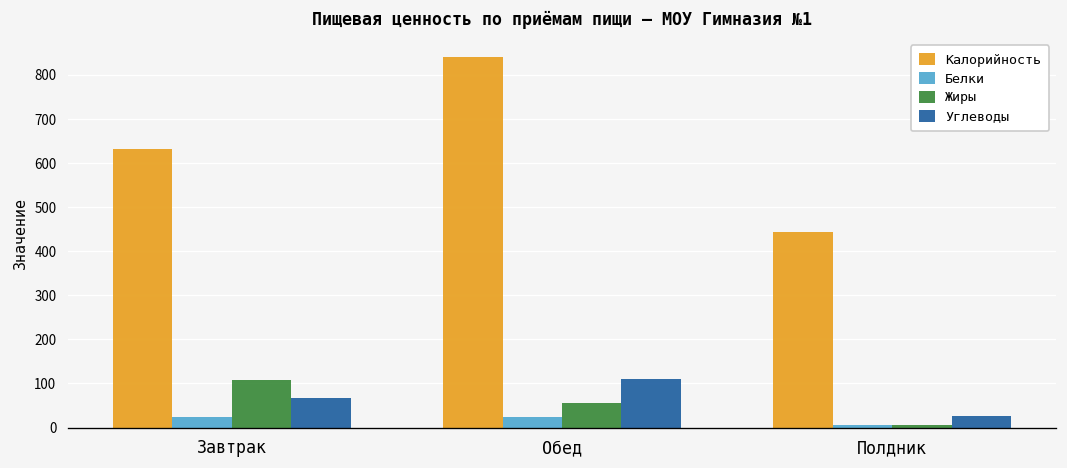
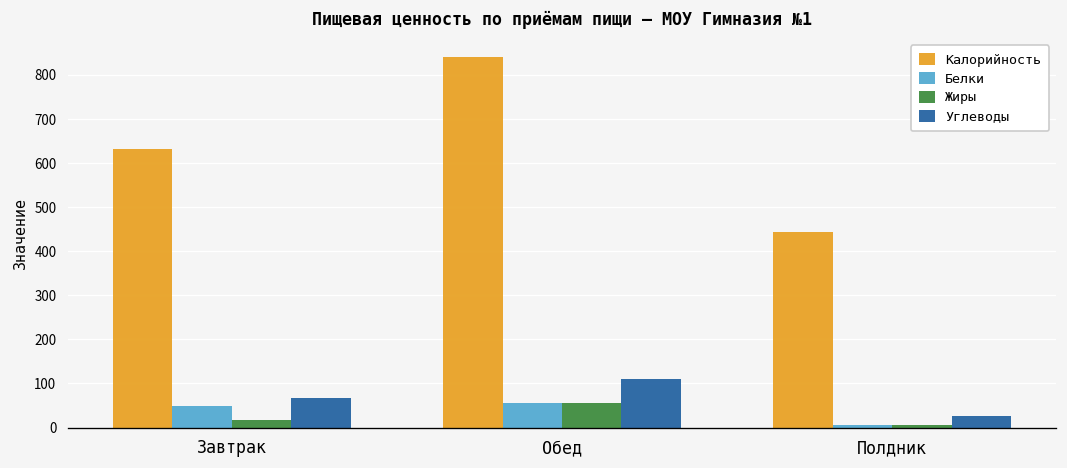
  {
    "Калорийность": {
      "Завтрак": 630,
      "Обед": 840,
      "Полдник": 440
    },
    "Белки": {
-     "Завтрак": 20,
-     "Обед": 20
+     "Завтрак": 50,
+     "Обед": 50
    },
    "Жиры": {
-     "Завтрак": 110,
+     "Завтрак": 20,
      "Обед": 50
    },
    "Углеводы": {
      "Завтрак": 70,
      "Обед": 110,
      "Полдник": 30
    }
  }
